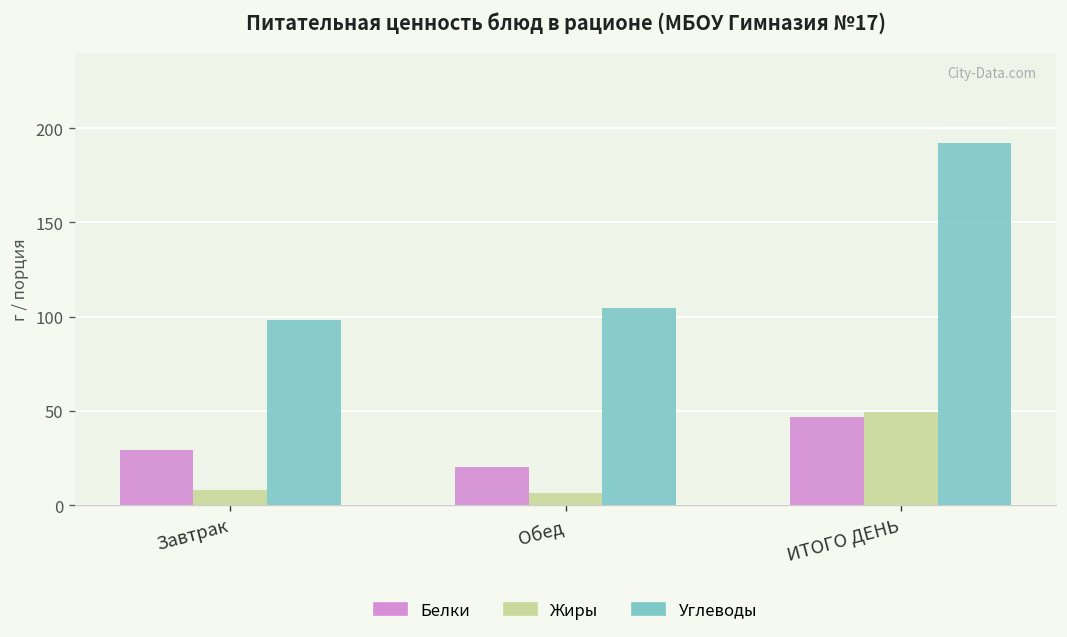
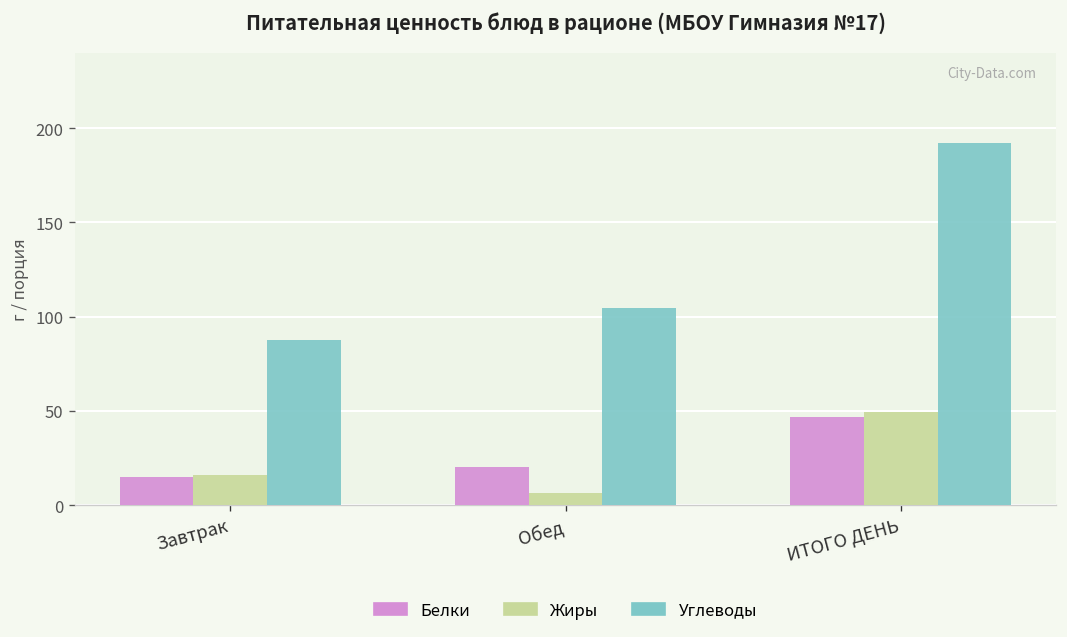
  {
    "Белки": {
-     "Завтрак": 29,
+     "Завтрак": 15,
      "Обед": 20,
      "ИТОГО ДЕНЬ": 47
    },
    "Жиры": {
-     "Завтрак": 8,
+     "Завтрак": 16,
      "Обед": 7,
      "ИТОГО ДЕНЬ": 49
    },
    "Углеводы": {
-     "Завтрак": 98,
+     "Завтрак": 88,
      "Обед": 104,
      "ИТОГО ДЕНЬ": 192
    }
  }
